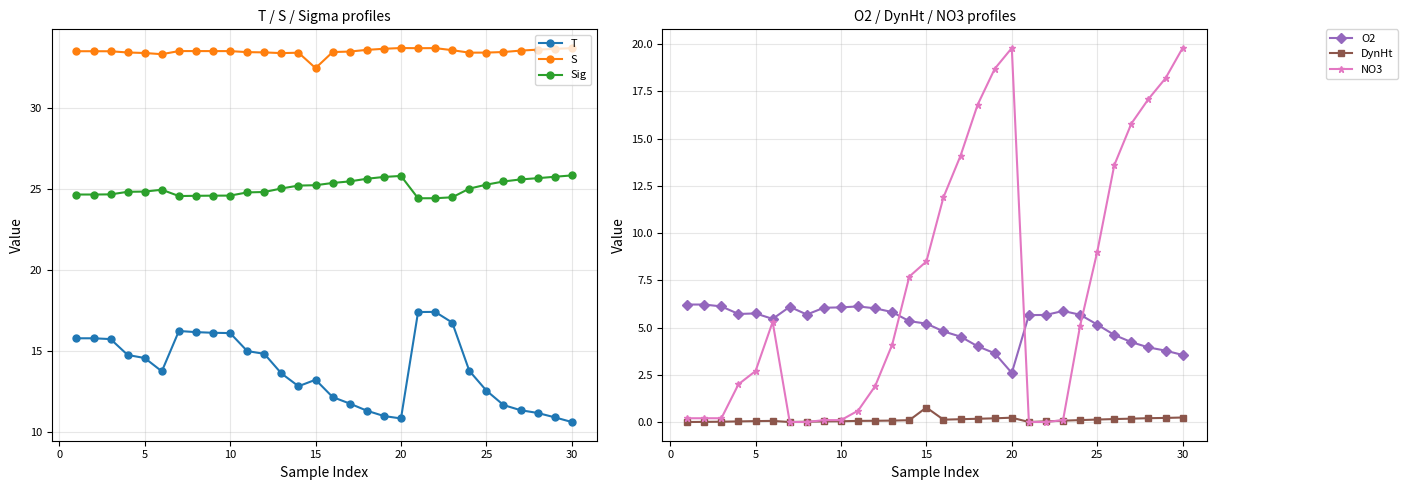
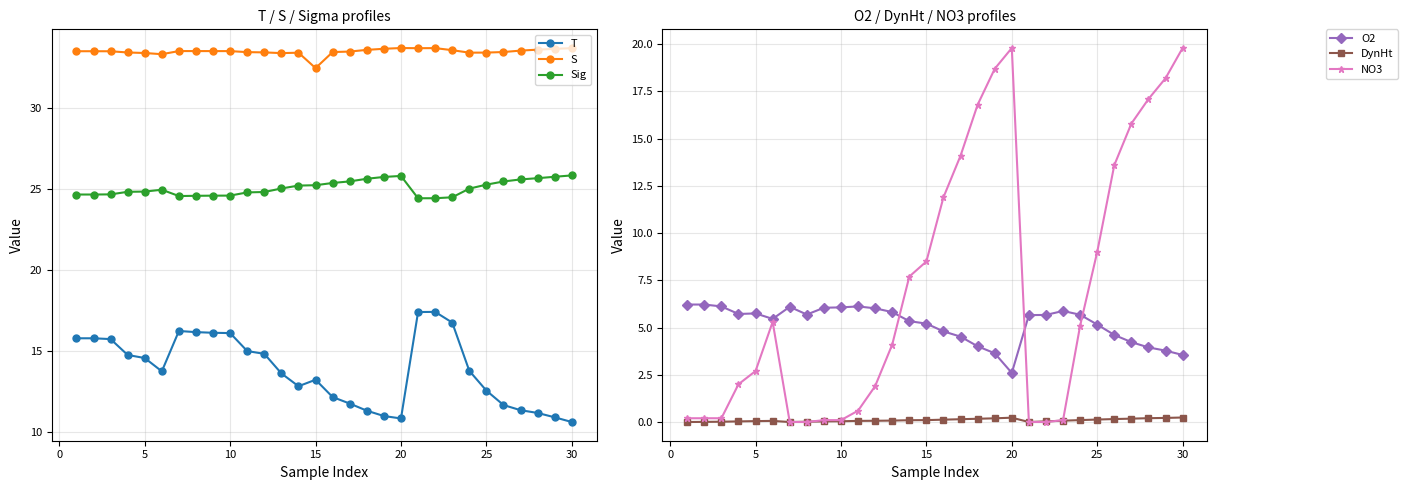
  {
    "T / S / Sigma profiles": {
      "T": {
        "5": 14.5,
        "10": 16.1,
        "15": 13.2,
        "20": 10.8,
        "25": 12.5,
        "30": 10.6
      },
      "S": {
        "5": 33.4,
        "10": 33.5,
        "15": 32.4,
        "20": 33.7,
        "25": 33.4
      },
      "Sig": {
        "5": 24.8,
        "10": 24.6,
        "15": 25.2,
        "20": 25.8,
        "25": 25.2,
        "30": 25.8
      }
    },
    "O2 / DynHt / NO3 profiles": {
      "O2": {
        "5": 5.8,
        "10": 6.1,
        "15": 5.2,
        "20": 2.6,
        "25": 5.2,
        "30": 3.6
      },
      "DynHt": {
        "5": 0.0,
-       "15": 0.8,
+       "15": 0.1,
        "20": 0.2,
        "25": 0.1,
        "30": 0.2
      },
      "NO3": {
        "5": 2.7,
        "15": 8.5,
        "20": 19.8,
        "25": 9.0,
        "30": 19.8
      }
    }
  }
